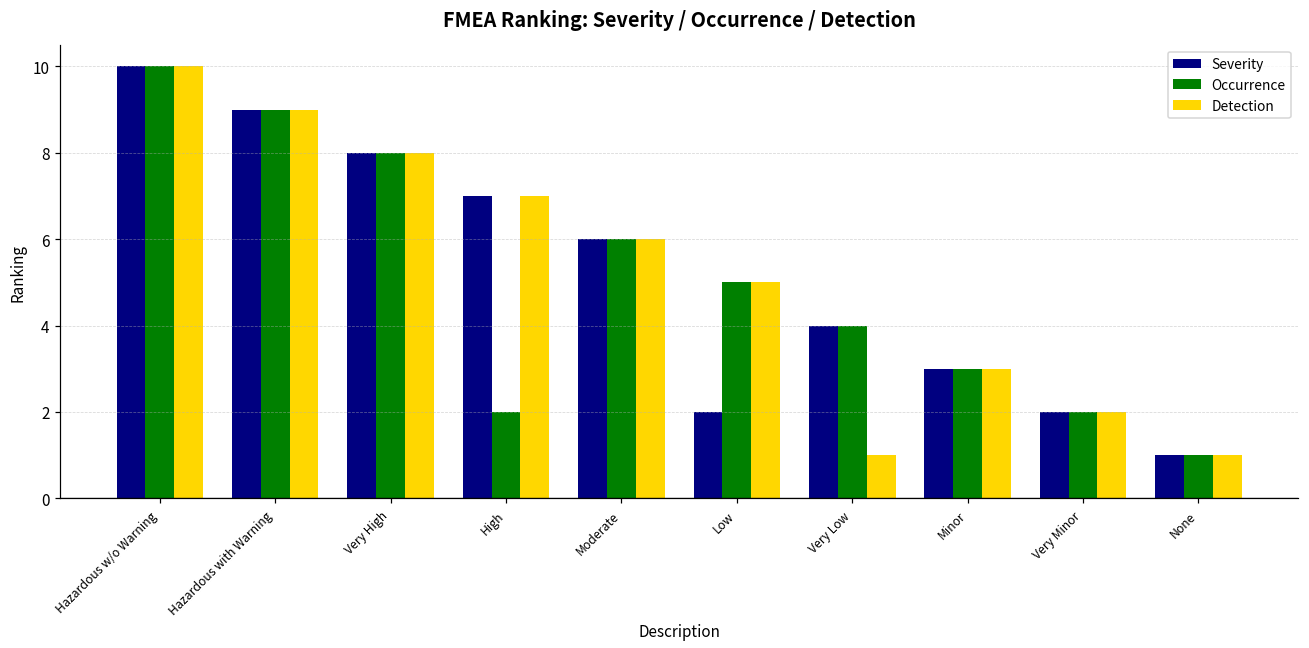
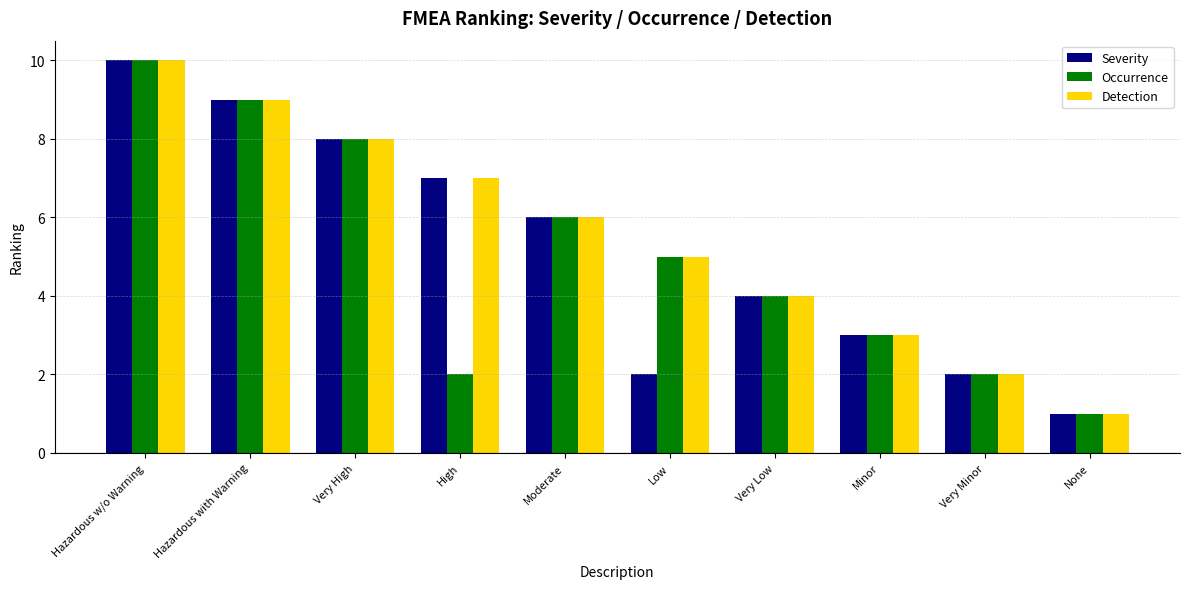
  {
    "Severity": {
      "Hazardous w/o Warning": 10,
      "Hazardous with Warning": 9,
      "Very High": 8,
      "High": 7,
      "Moderate": 6,
      "Low": 2,
      "Very Low": 4,
      "Minor": 3,
      "Very Minor": 2,
      "None": 1
    },
    "Occurrence": {
      "Hazardous w/o Warning": 10,
      "Hazardous with Warning": 9,
      "Very High": 8,
      "High": 2,
      "Moderate": 6,
      "Low": 5,
      "Very Low": 4,
      "Minor": 3,
      "Very Minor": 2,
      "None": 1
    },
    "Detection": {
      "Hazardous w/o Warning": 10,
      "Hazardous with Warning": 9,
      "Very High": 8,
      "High": 7,
      "Moderate": 6,
      "Low": 5,
-     "Very Low": 1,
+     "Very Low": 4,
      "Minor": 3,
      "Very Minor": 2,
      "None": 1
    }
  }
